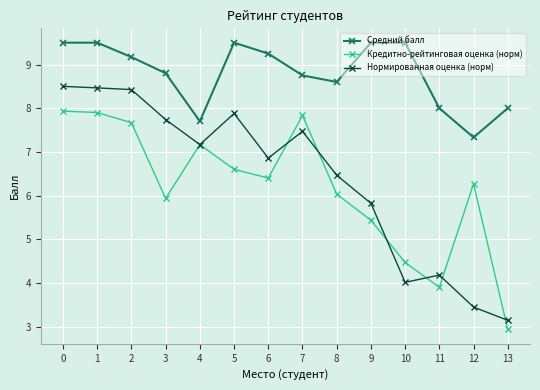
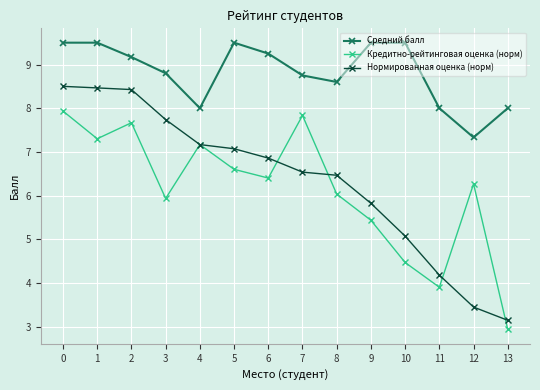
  {
    "Средний балл": {
      "0": 9.5,
      "1": 9.5,
      "2": 9.2,
      "3": 8.8,
-     "4": 7.7,
+     "4": 8.0,
      "5": 9.5,
      "6": 9.3,
      "7": 8.8,
      "8": 8.6,
      "11": 8.0,
      "12": 7.3,
      "13": 8.0
    },
    "Кредитно-рейтинговая оценка (норм)": {
      "0": 7.9,
-     "1": 7.9,
+     "1": 7.3,
      "2": 7.7,
      "3": 5.9,
      "5": 6.6,
      "6": 6.4,
      "7": 7.8,
      "8": 6.0,
      "9": 5.4,
      "10": 4.5,
      "11": 3.9,
      "12": 6.3,
      "13": 2.9
    },
    "Нормированная оценка (норм)": {
      "0": 8.5,
      "1": 8.5,
      "2": 8.4,
      "3": 7.7,
-     "5": 7.9,
+     "5": 7.1,
      "6": 6.9,
-     "7": 7.5,
+     "7": 6.5,
      "8": 6.5,
      "9": 5.8,
-     "10": 4.0,
+     "10": 5.1,
      "11": 4.2,
      "12": 3.4,
      "13": 3.1
    }
  }
